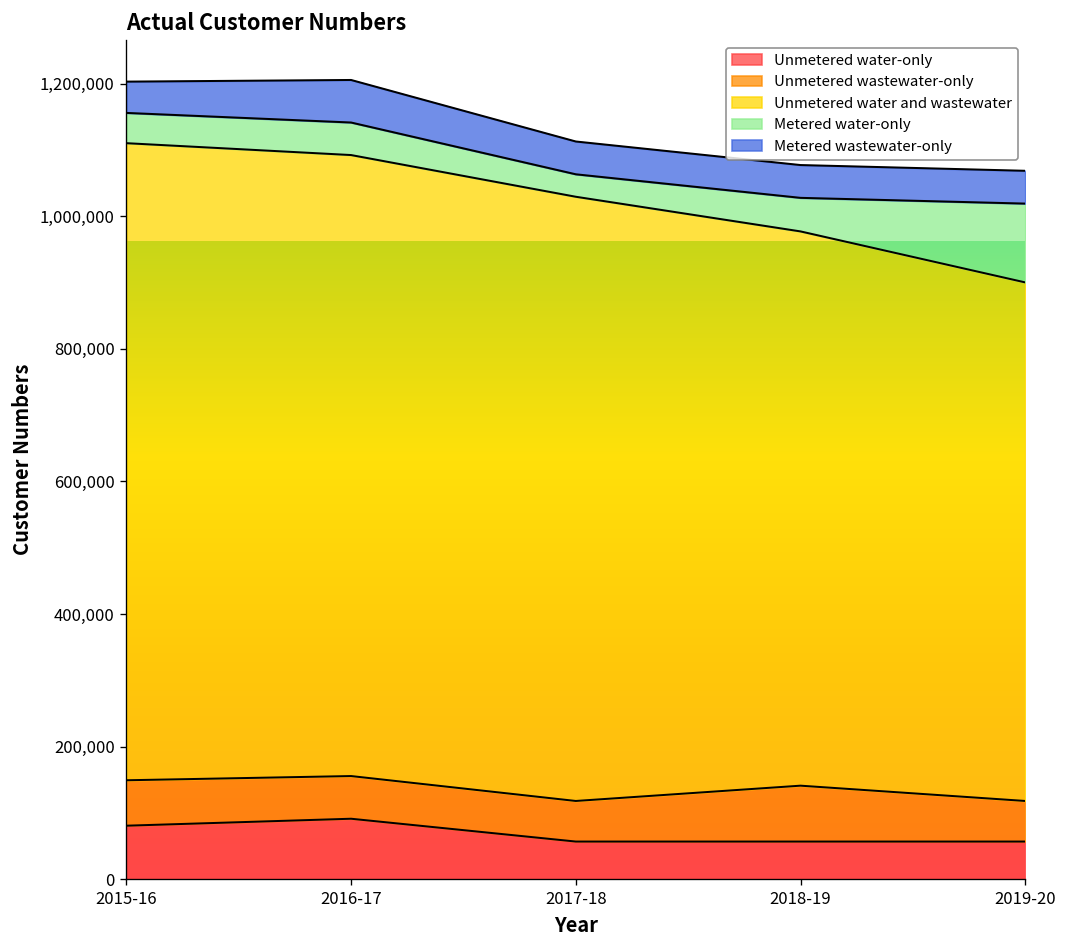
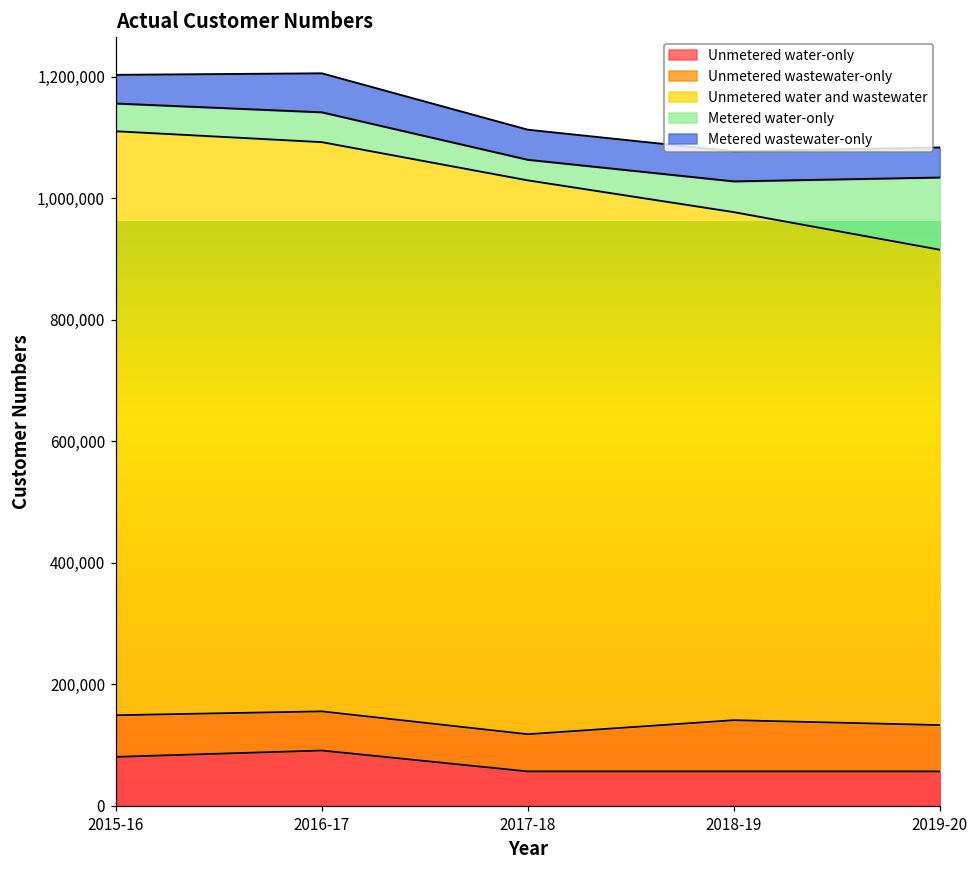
  {
    "Unmetered water-only": {
      "2015-16": "80,000",
      "2016-17": "90,000",
      "2017-18": "60,000",
      "2018-19": "60,000",
      "2019-20": "60,000"
    },
    "Unmetered wastewater-only": {
      "2015-16": "70,000",
      "2016-17": "60,000",
      "2017-18": "60,000",
      "2018-19": "80,000",
-     "2019-20": "60,000"
+     "2019-20": "80,000"
    },
    "Unmetered water and wastewater": {
      "2015-16": "960,000",
      "2016-17": "940,000",
      "2017-18": "910,000",
      "2018-19": "840,000",
      "2019-20": "780,000"
    },
    "Metered water-only": {
      "2015-16": "50,000",
      "2016-17": "50,000",
      "2017-18": "30,000",
      "2018-19": "50,000",
      "2019-20": "120,000"
    },
    "Metered wastewater-only": {
      "2015-16": "50,000",
      "2016-17": "60,000",
      "2017-18": "50,000",
      "2019-20": "50,000"
    }
  }
